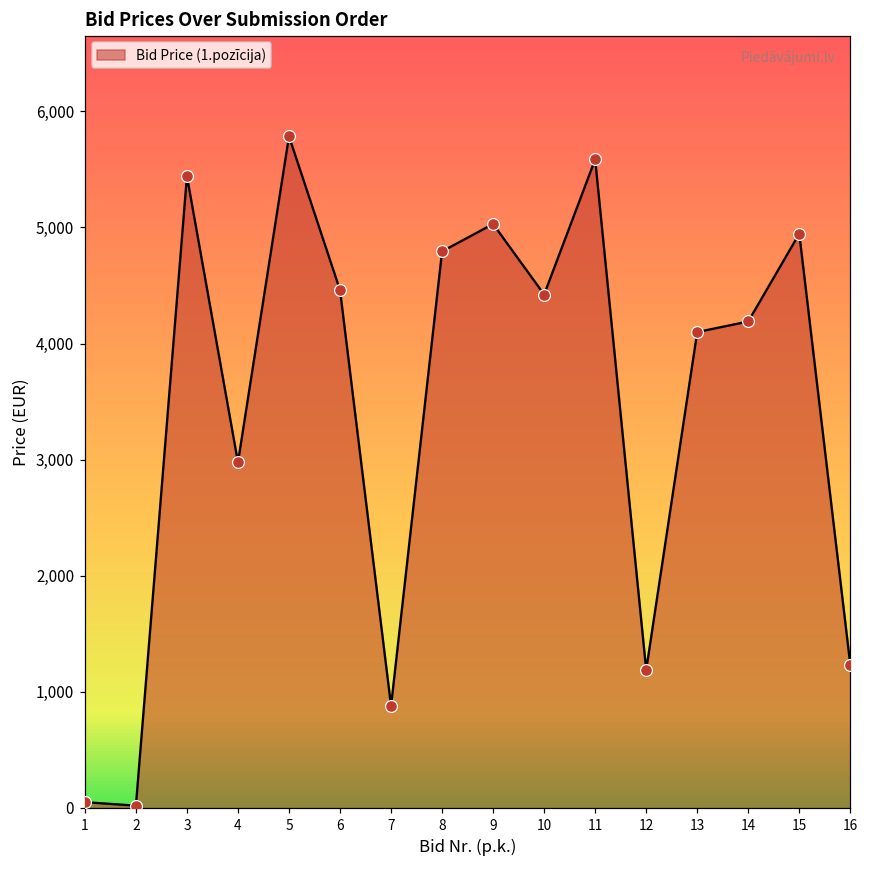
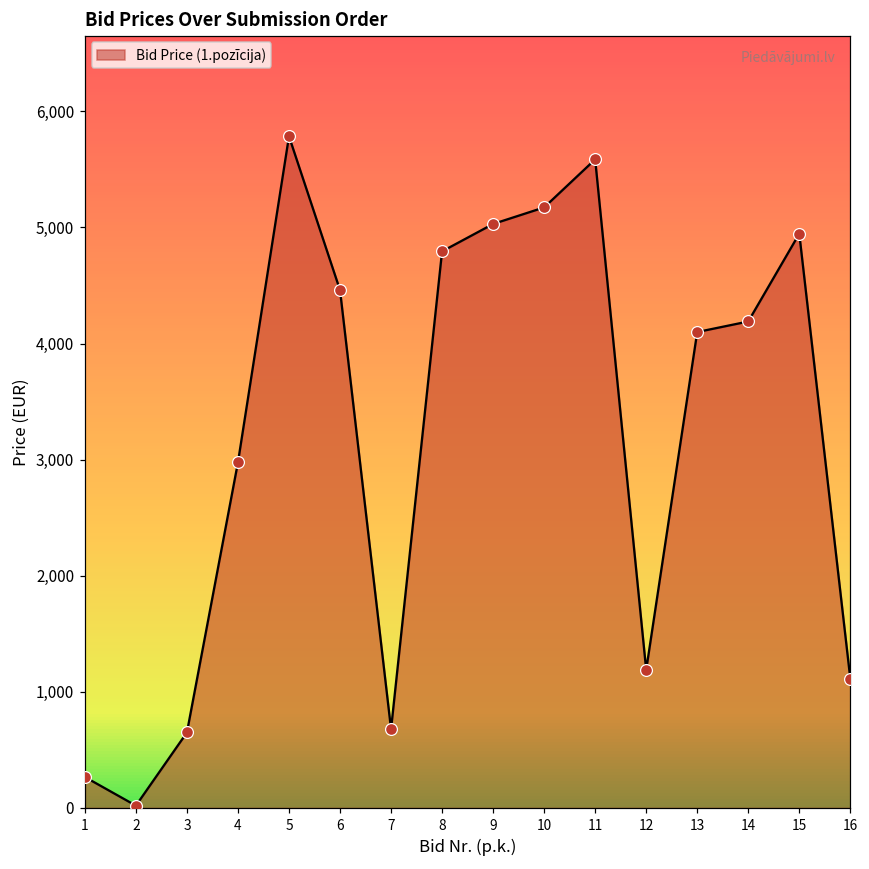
  {
-   "1": "50",
+   "1": "270",
    "2": "20",
-   "3": "5,440",
+   "3": "650",
    "4": "2,980",
    "5": "5,790",
    "6": "4,460",
-   "7": "880",
+   "7": "680",
    "8": "4,790",
    "9": "5,030",
-   "10": "4,420",
+   "10": "5,170",
    "11": "5,590",
    "12": "1,190",
    "13": "4,100",
    "14": "4,190",
    "15": "4,950",
-   "16": "1,230"
+   "16": "1,110"
  }
